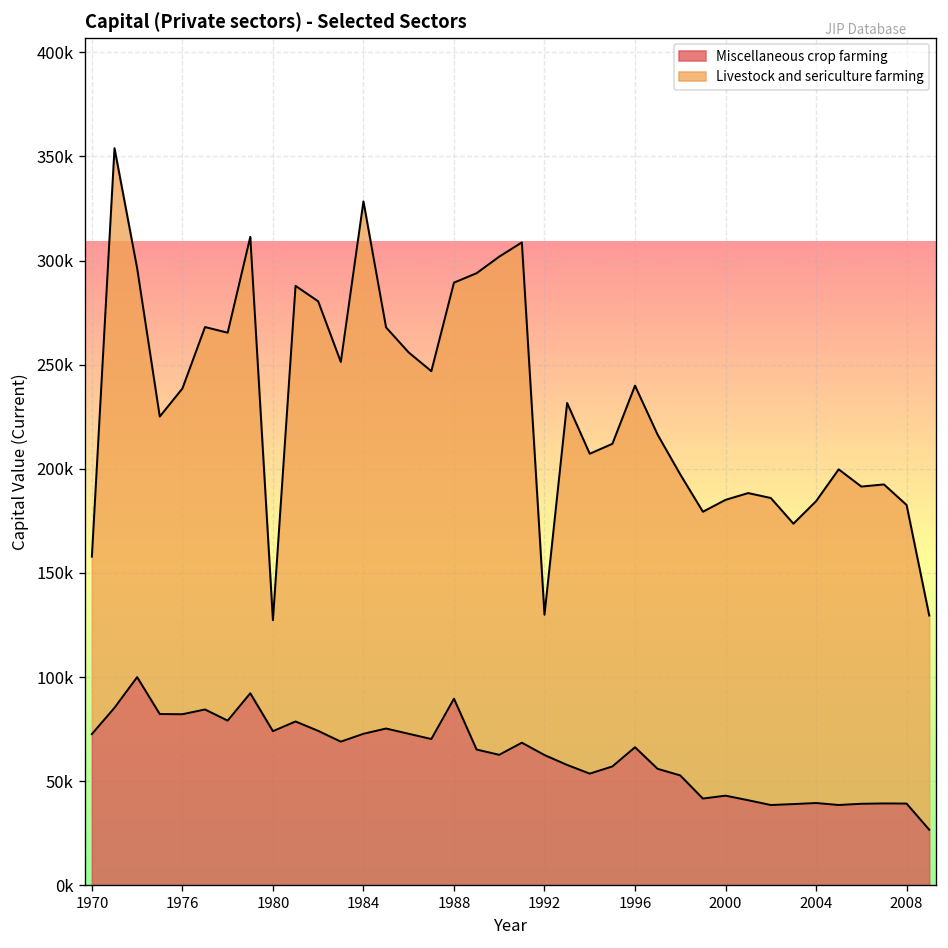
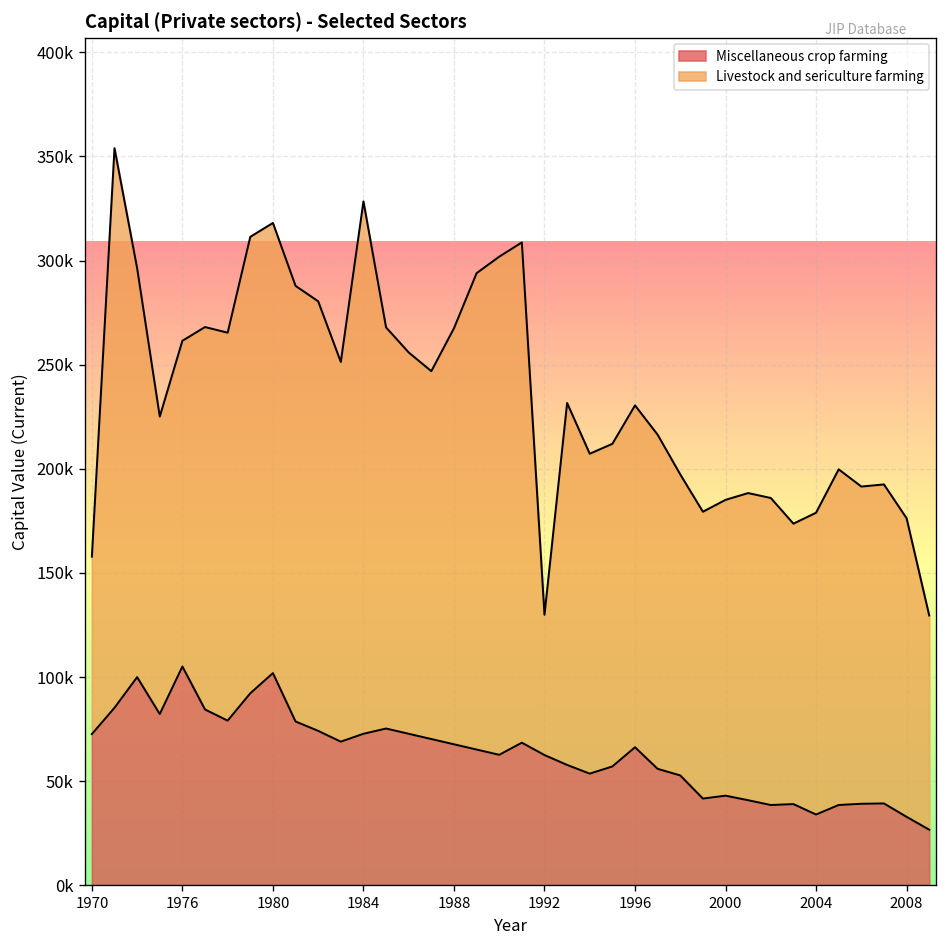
  {
    "Miscellaneous crop farming": {
      "1970": 73000,
-     "1976": 82000,
-     "1980": 74000,
+     "1976": 105000,
+     "1980": 102000,
      "1984": 73000,
-     "1988": 90000,
+     "1988": 68000,
      "1992": 63000,
      "1996": 66000,
      "2000": 43000,
-     "2004": 39000,
-     "2008": 39000
+     "2004": 34000,
+     "2008": 33000
    },
    "Livestock and sericulture farming": {
      "1970": 85000,
      "1976": 156000,
-     "1980": 53000,
+     "1980": 216000,
      "1984": 256000,
      "1988": 200000,
      "1992": 67000,
-     "1996": 174000,
+     "1996": 164000,
      "2000": 142000,
      "2004": 145000,
      "2008": 143000
    }
  }
